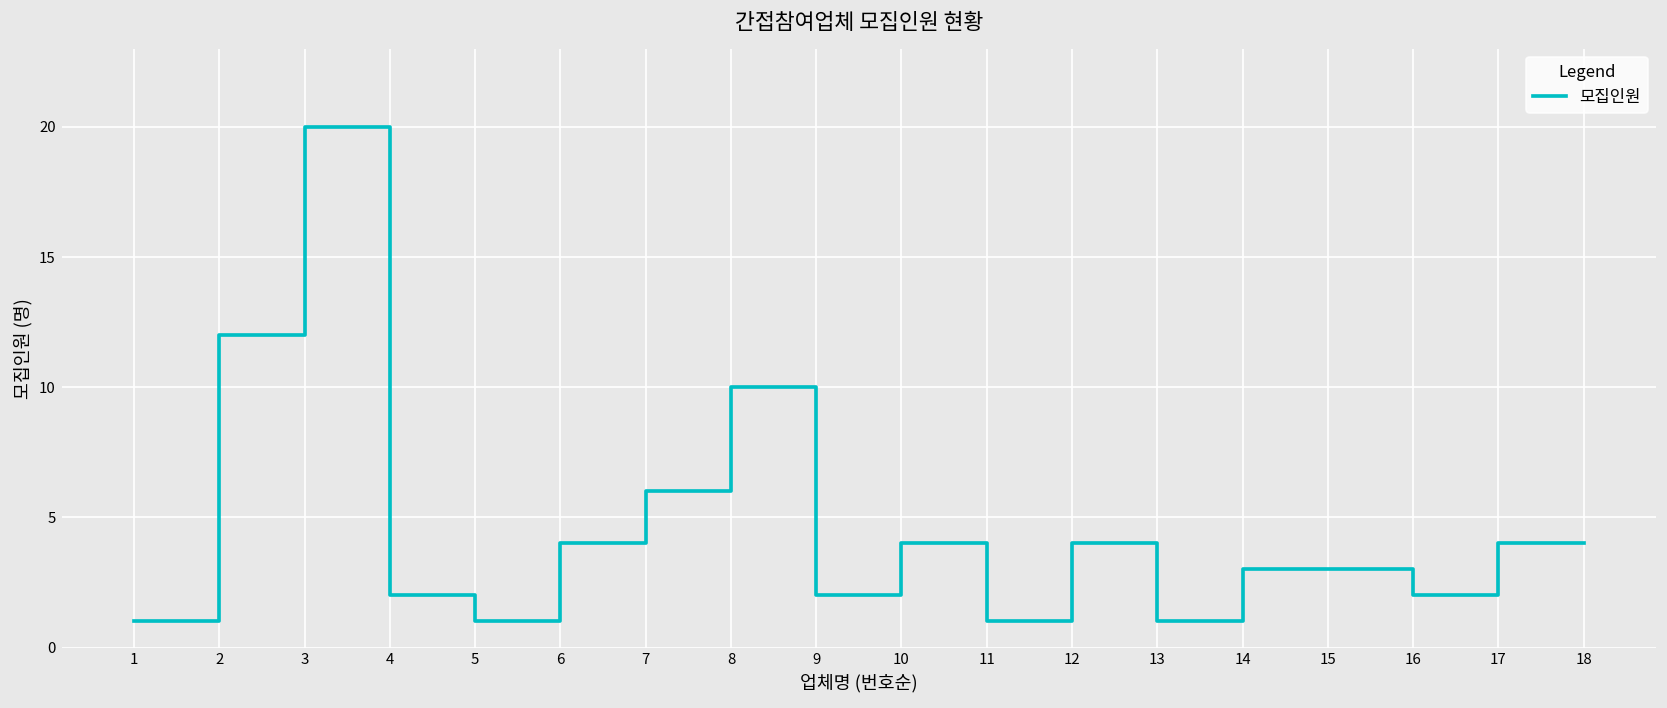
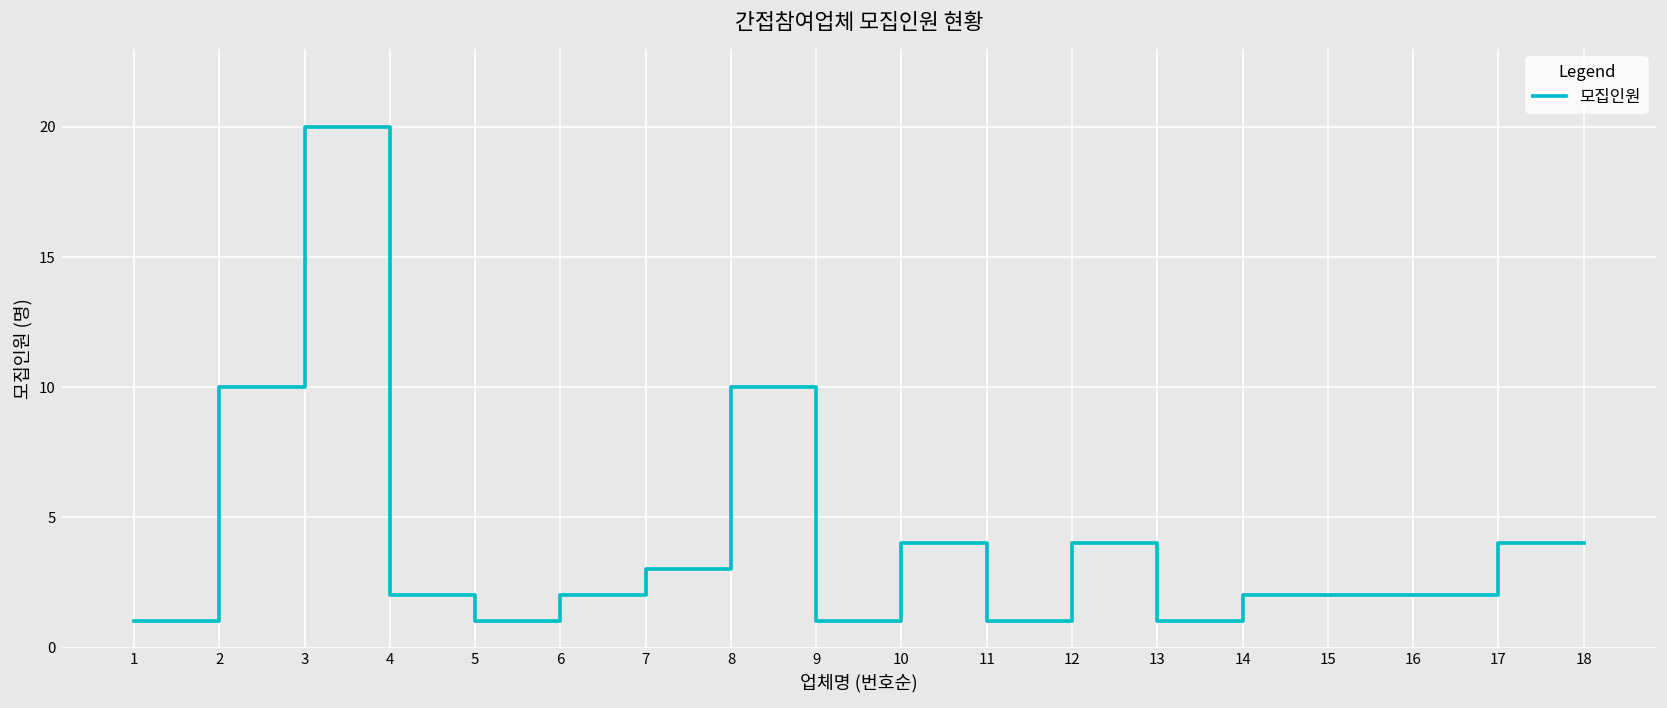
  {
    "1": 1,
-   "2": 12,
+   "2": 10,
    "3": 20,
    "4": 2,
    "5": 1,
-   "6": 4,
-   "7": 6,
+   "6": 2,
+   "7": 3,
    "8": 10,
-   "9": 2,
+   "9": 1,
    "10": 4,
    "11": 1,
    "12": 4,
    "13": 1,
-   "14": 3,
-   "15": 3,
+   "14": 2,
+   "15": 2,
    "16": 2,
    "17": 4,
    "18": 4
  }
